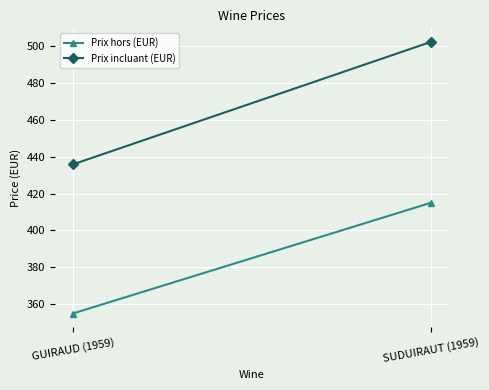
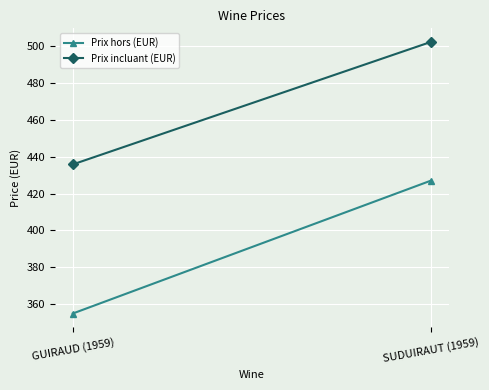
  {
    "Prix hors (EUR)": {
      "GUIRAUD (1959)": 355,
-     "SUDUIRAUT (1959)": 415
+     "SUDUIRAUT (1959)": 427
    },
    "Prix incluant (EUR)": {
      "GUIRAUD (1959)": 436,
      "SUDUIRAUT (1959)": 502
    }
  }
